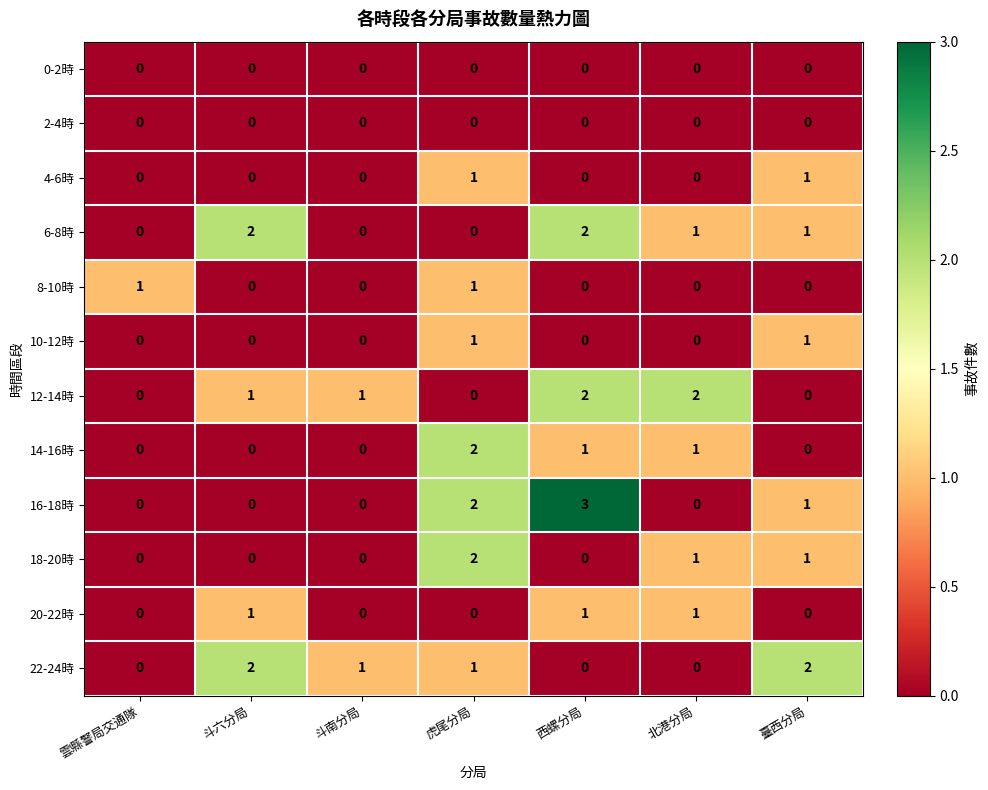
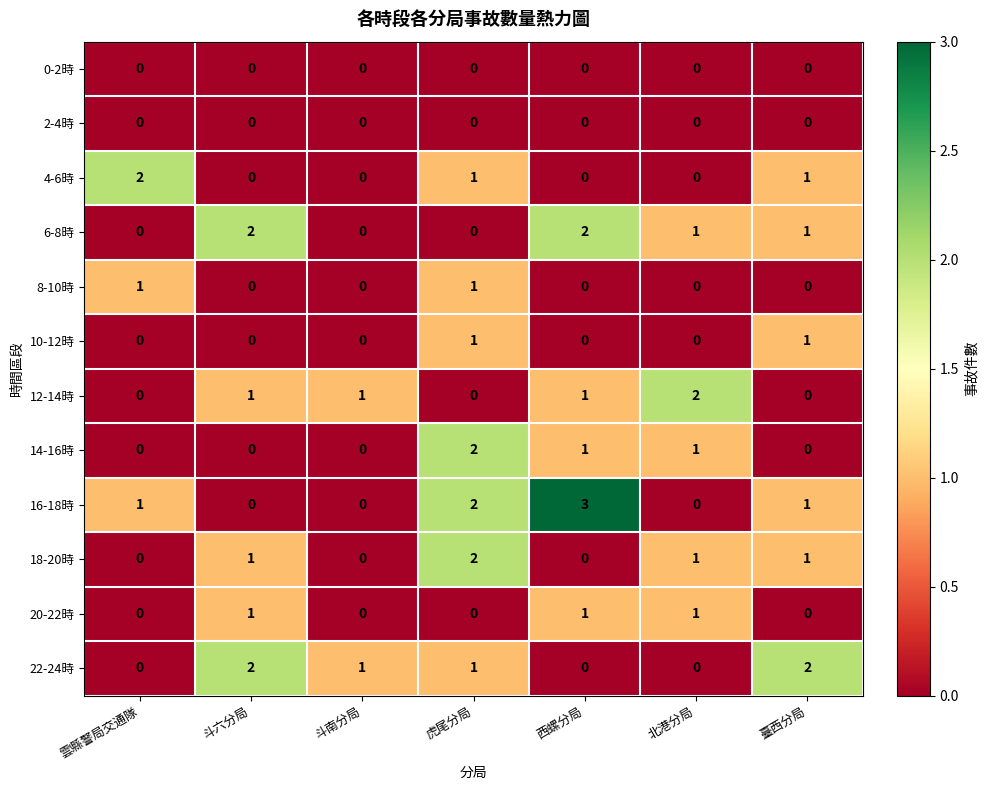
  {
    "0-2時": {
      "雲縣警局交通隊": 0,
      "斗六分局": 0,
      "斗南分局": 0,
      "虎尾分局": 0,
      "西螺分局": 0,
      "北港分局": 0,
      "臺西分局": 0
    },
    "2-4時": {
      "雲縣警局交通隊": 0,
      "斗六分局": 0,
      "斗南分局": 0,
      "虎尾分局": 0,
      "西螺分局": 0,
      "北港分局": 0,
      "臺西分局": 0
    },
    "4-6時": {
-     "雲縣警局交通隊": 0,
+     "雲縣警局交通隊": 2,
      "斗六分局": 0,
      "斗南分局": 0,
      "虎尾分局": 1,
      "西螺分局": 0,
      "北港分局": 0,
      "臺西分局": 1
    },
    "6-8時": {
      "雲縣警局交通隊": 0,
      "斗六分局": 2,
      "斗南分局": 0,
      "虎尾分局": 0,
      "西螺分局": 2,
      "北港分局": 1,
      "臺西分局": 1
    },
    "8-10時": {
      "雲縣警局交通隊": 1,
      "斗六分局": 0,
      "斗南分局": 0,
      "虎尾分局": 1,
      "西螺分局": 0,
      "北港分局": 0,
      "臺西分局": 0
    },
    "10-12時": {
      "雲縣警局交通隊": 0,
      "斗六分局": 0,
      "斗南分局": 0,
      "虎尾分局": 1,
      "西螺分局": 0,
      "北港分局": 0,
      "臺西分局": 1
    },
    "12-14時": {
      "雲縣警局交通隊": 0,
      "斗六分局": 1,
      "斗南分局": 1,
      "虎尾分局": 0,
-     "西螺分局": 2,
+     "西螺分局": 1,
      "北港分局": 2,
      "臺西分局": 0
    },
    "14-16時": {
      "雲縣警局交通隊": 0,
      "斗六分局": 0,
      "斗南分局": 0,
      "虎尾分局": 2,
      "西螺分局": 1,
      "北港分局": 1,
      "臺西分局": 0
    },
    "16-18時": {
-     "雲縣警局交通隊": 0,
+     "雲縣警局交通隊": 1,
      "斗六分局": 0,
      "斗南分局": 0,
      "虎尾分局": 2,
      "西螺分局": 3,
      "北港分局": 0,
      "臺西分局": 1
    },
    "18-20時": {
      "雲縣警局交通隊": 0,
-     "斗六分局": 0,
+     "斗六分局": 1,
      "斗南分局": 0,
      "虎尾分局": 2,
      "西螺分局": 0,
      "北港分局": 1,
      "臺西分局": 1
    },
    "20-22時": {
      "雲縣警局交通隊": 0,
      "斗六分局": 1,
      "斗南分局": 0,
      "虎尾分局": 0,
      "西螺分局": 1,
      "北港分局": 1,
      "臺西分局": 0
    },
    "22-24時": {
      "雲縣警局交通隊": 0,
      "斗六分局": 2,
      "斗南分局": 1,
      "虎尾分局": 1,
      "西螺分局": 0,
      "北港分局": 0,
      "臺西分局": 2
    }
  }
